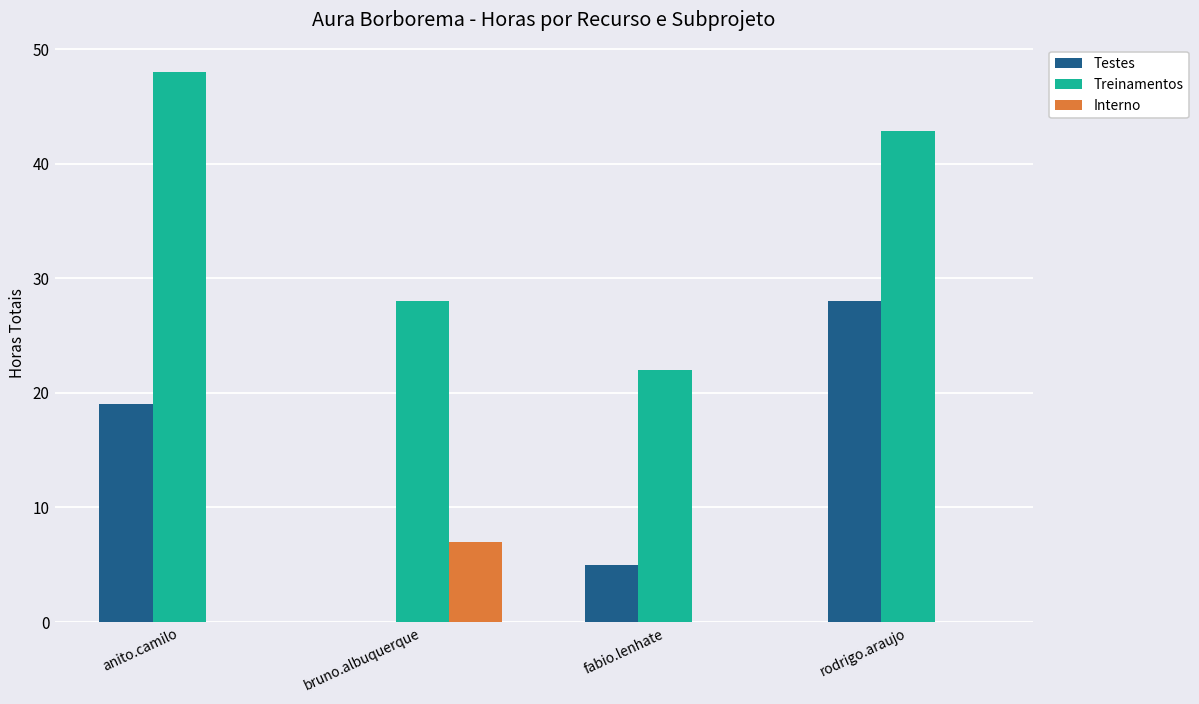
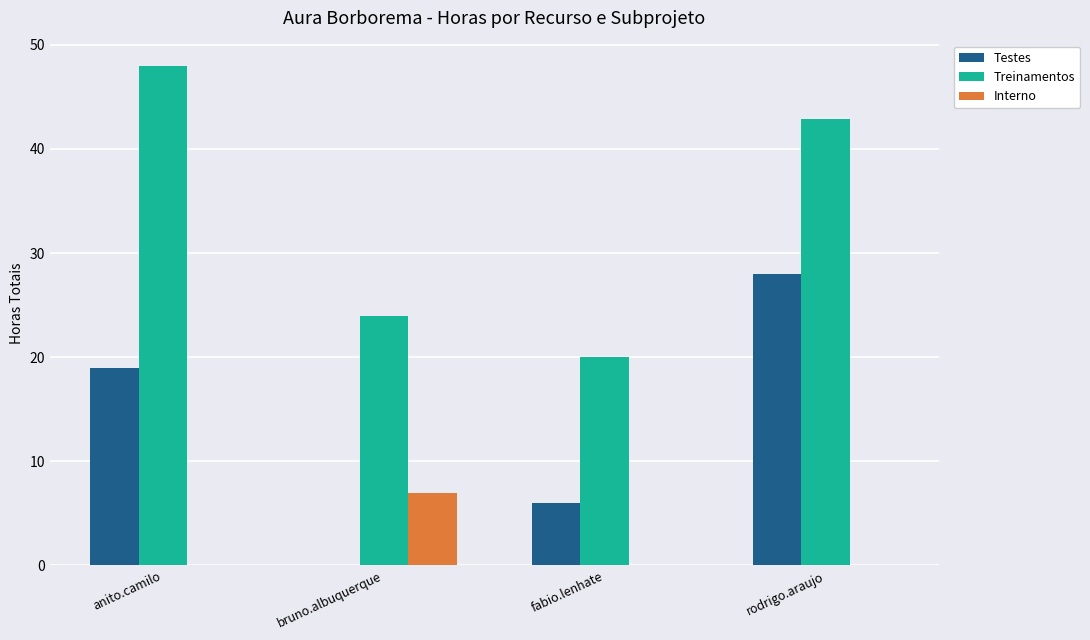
  {
    "Testes": {
      "anito.camilo": 19,
      "bruno.albuquerque": 0,
-     "fabio.lenhate": 5,
+     "fabio.lenhate": 6,
      "rodrigo.araujo": 28
    },
    "Treinamentos": {
      "anito.camilo": 48,
-     "bruno.albuquerque": 28,
-     "fabio.lenhate": 22,
+     "bruno.albuquerque": 24,
+     "fabio.lenhate": 20,
      "rodrigo.araujo": 43
    },
    "Interno": {
      "anito.camilo": 0,
      "bruno.albuquerque": 7,
      "fabio.lenhate": 0,
      "rodrigo.araujo": 0
    }
  }
